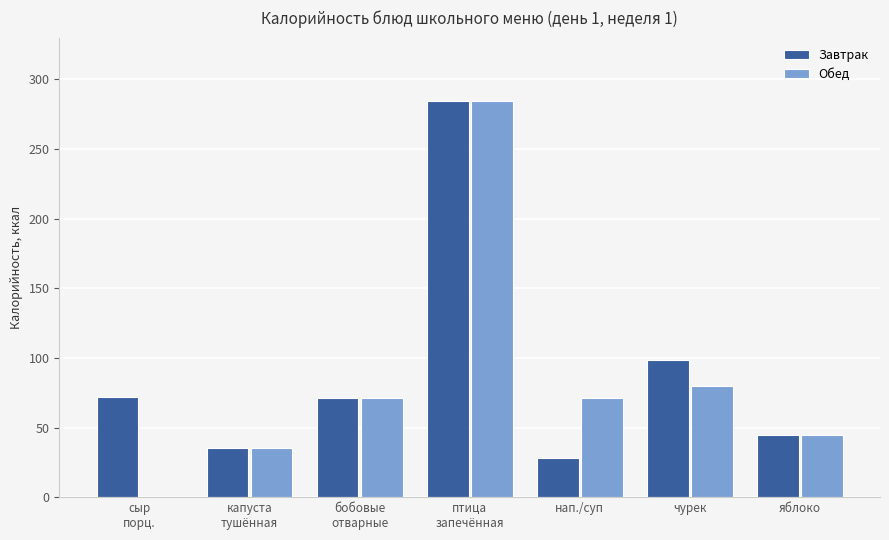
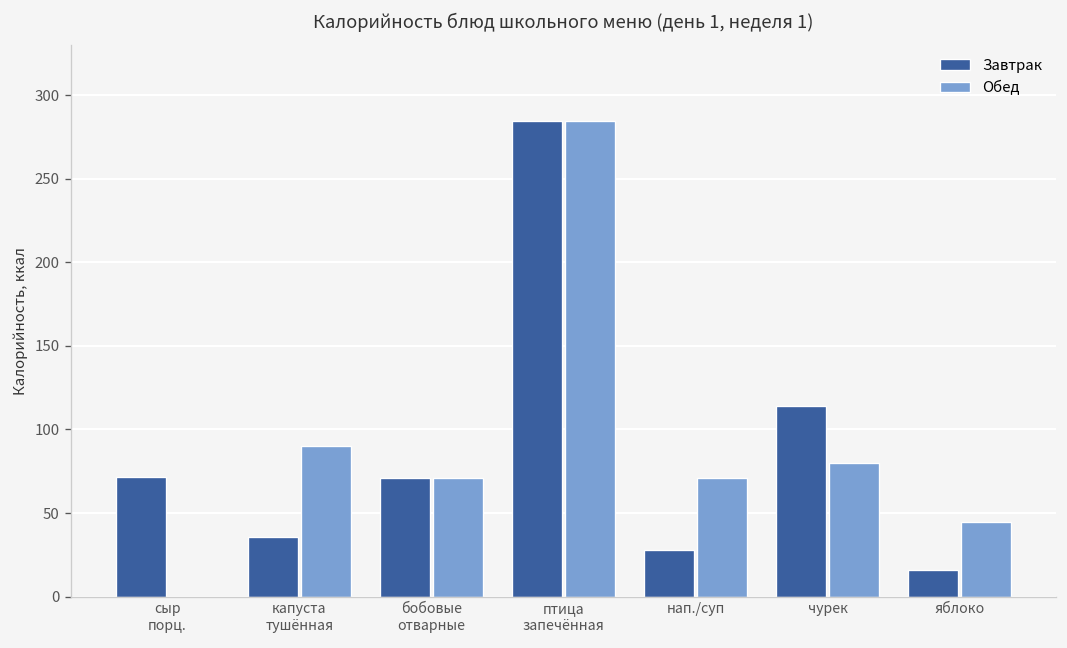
  {
    "Завтрак": {
      "сыр порц.": 72,
      "капуста тушённая": 36,
      "бобовые отварные": 71,
      "птица запечённая": 284,
      "нап./суп": 28,
-     "чурек": 98,
-     "яблоко": 44
+     "чурек": 114,
+     "яблоко": 16
    },
    "Обед": {
      "сыр порц.": 0,
-     "капуста тушённая": 36,
+     "капуста тушённая": 90,
      "бобовые отварные": 71,
      "птица запечённая": 284,
      "нап./суп": 71,
      "чурек": 80,
      "яблоко": 44
    }
  }
